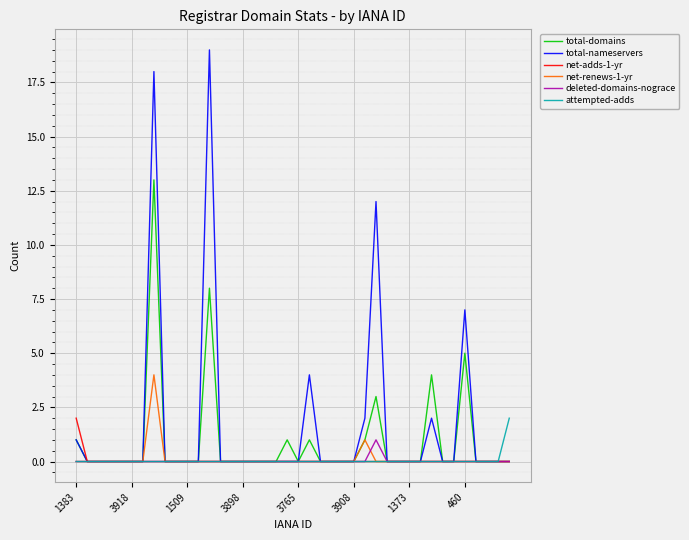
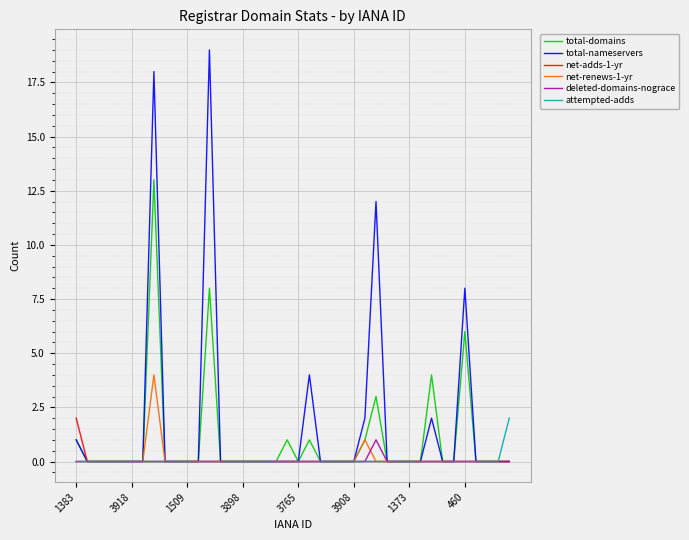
  {
    "total-domains": {
-     "460": 5
+     "460": 6
    },
    "total-nameservers": {
-     "460": 7
+     "460": 8
    },
    "net-adds-1-yr": {
      "1383": 2
    }
  }
